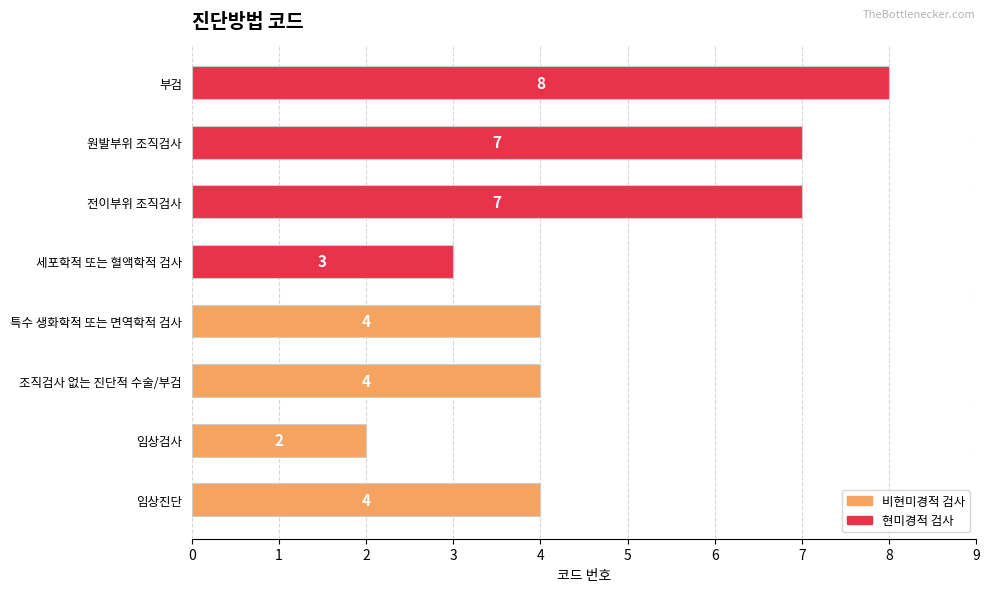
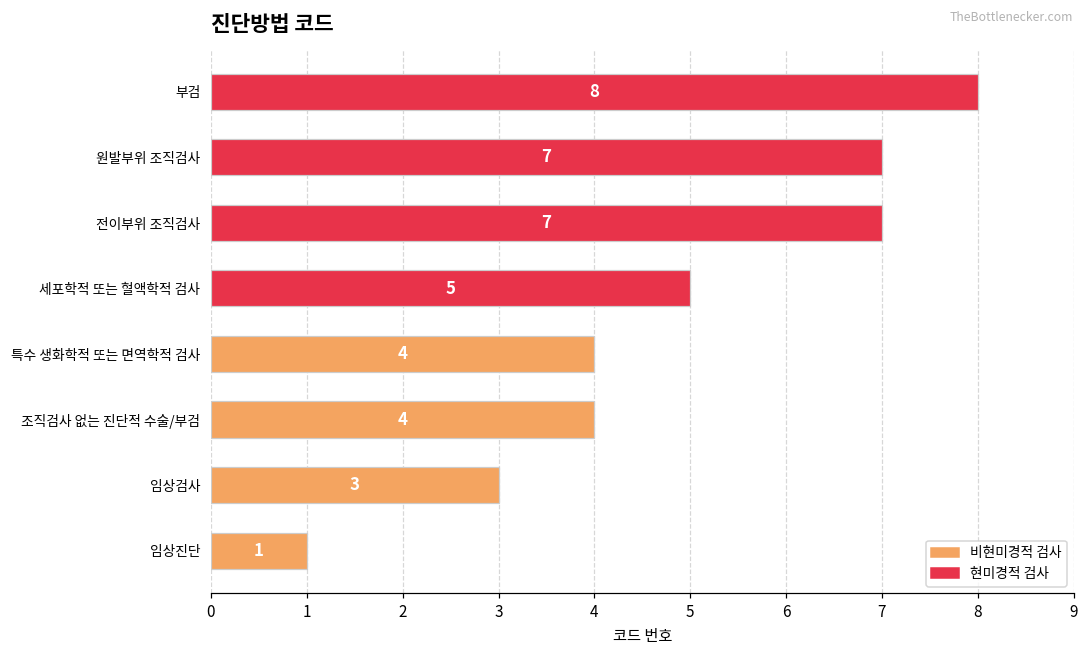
  {
    "부검": 8,
    "원발부위 조직검사": 7,
    "전이부위 조직검사": 7,
-   "세포학적 또는 혈액학적 검사": 3,
+   "세포학적 또는 혈액학적 검사": 5,
    "특수 생화학적 또는 면역학적 검사": 4,
    "조직검사 없는 진단적 수술/부검": 4,
-   "임상검사": 2,
-   "임상진단": 4
+   "임상검사": 3,
+   "임상진단": 1
  }
